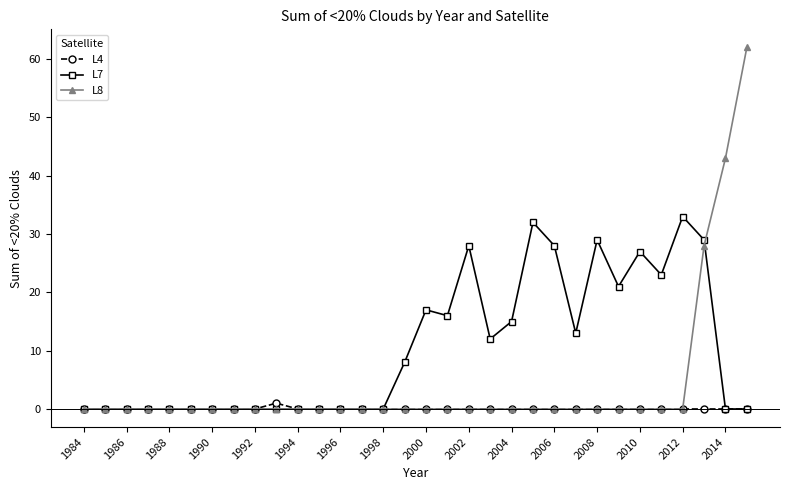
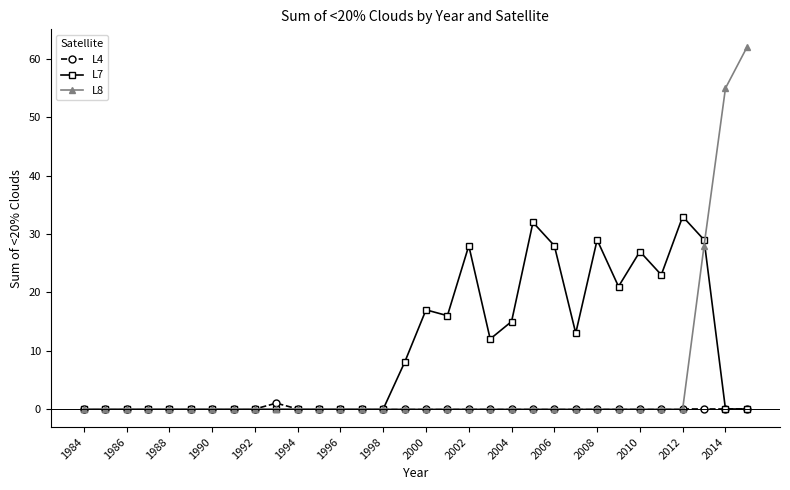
  {
    "L8": {
-     "2014": 43
+     "2014": 55
    }
  }
